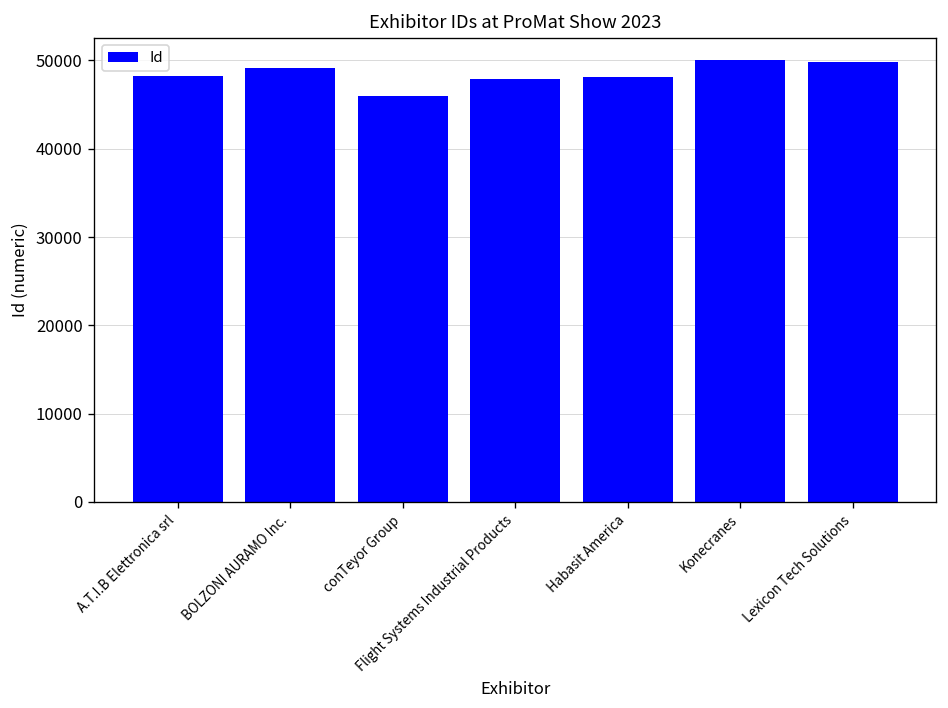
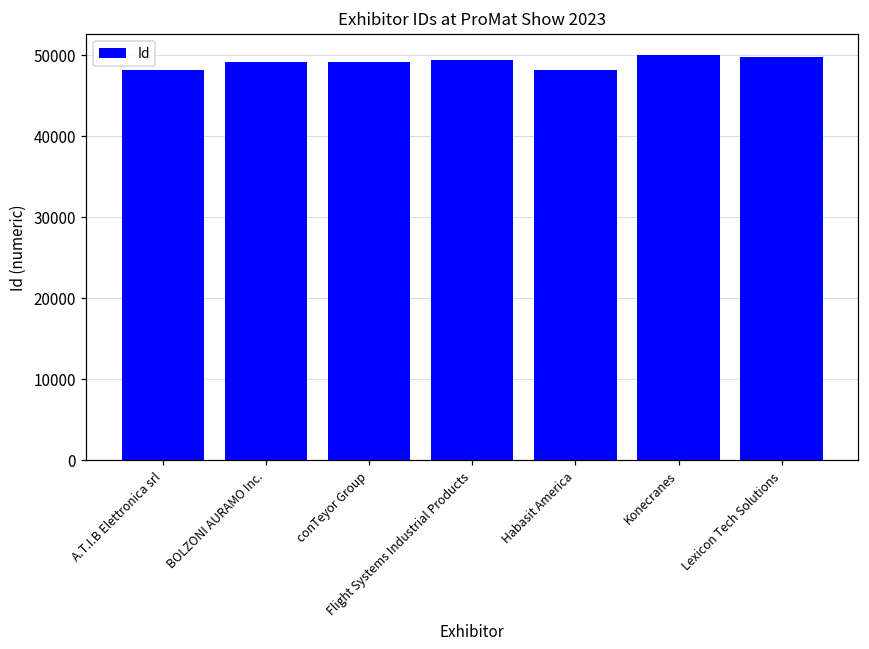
  {
    "A.T.I.B Elettronica srl": 48000,
    "BOLZONI AURAMO Inc.": 49000,
-   "conTeyor Group": 46000,
-   "Flight Systems Industrial Products": 48000,
+   "conTeyor Group": 49000,
+   "Flight Systems Industrial Products": 49000,
    "Habasit America": 48000,
    "Konecranes": 50000,
    "Lexicon Tech Solutions": 50000
  }
